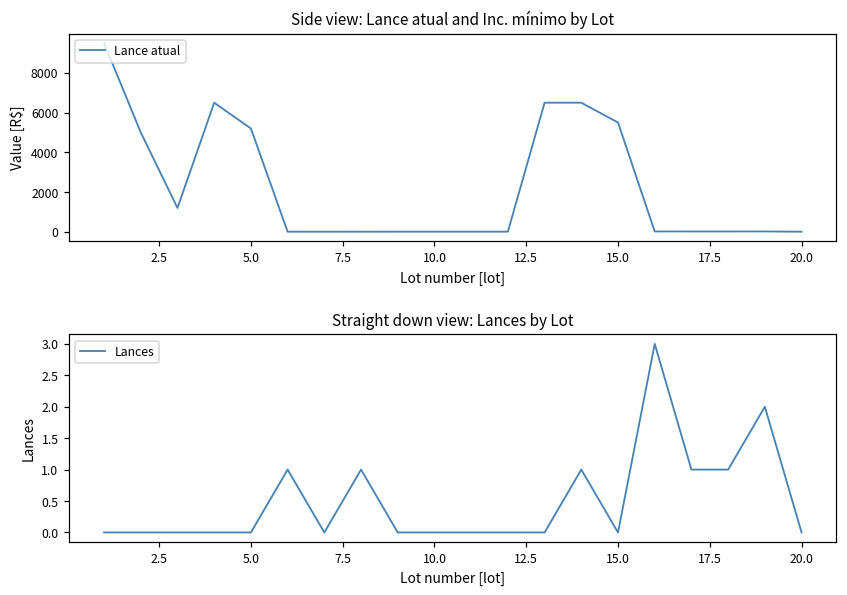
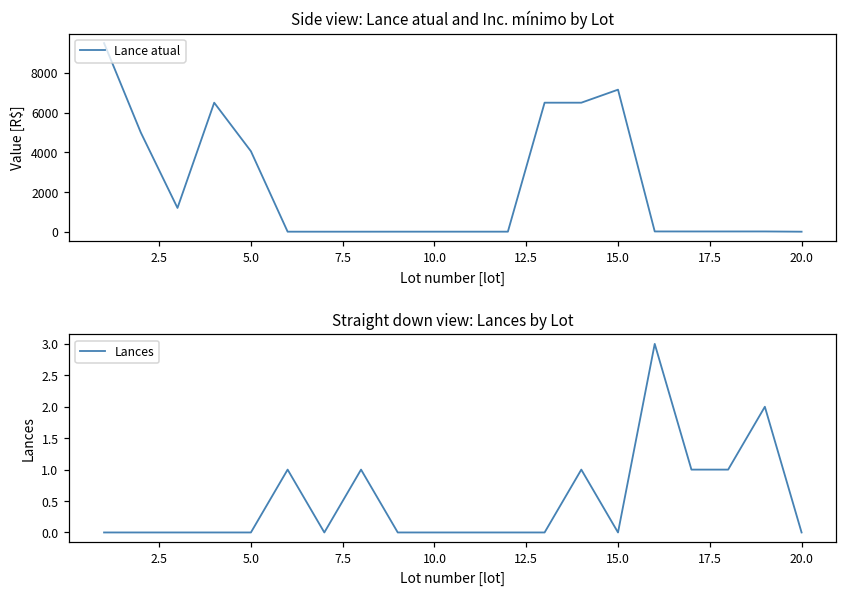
  {
    "Side view: Lance atual and Inc. mínimo by Lot": {
-     "5.0": 5200,
+     "5.0": 4100,
      "10.0": 0,
-     "15.0": 5500,
+     "15.0": 7200,
      "20.0": 0
    },
    "Straight down view: Lances by Lot": {
      "5.0": 0.0,
      "10.0": 0.0,
      "15.0": 0.0,
      "20.0": 0.0
    }
  }
